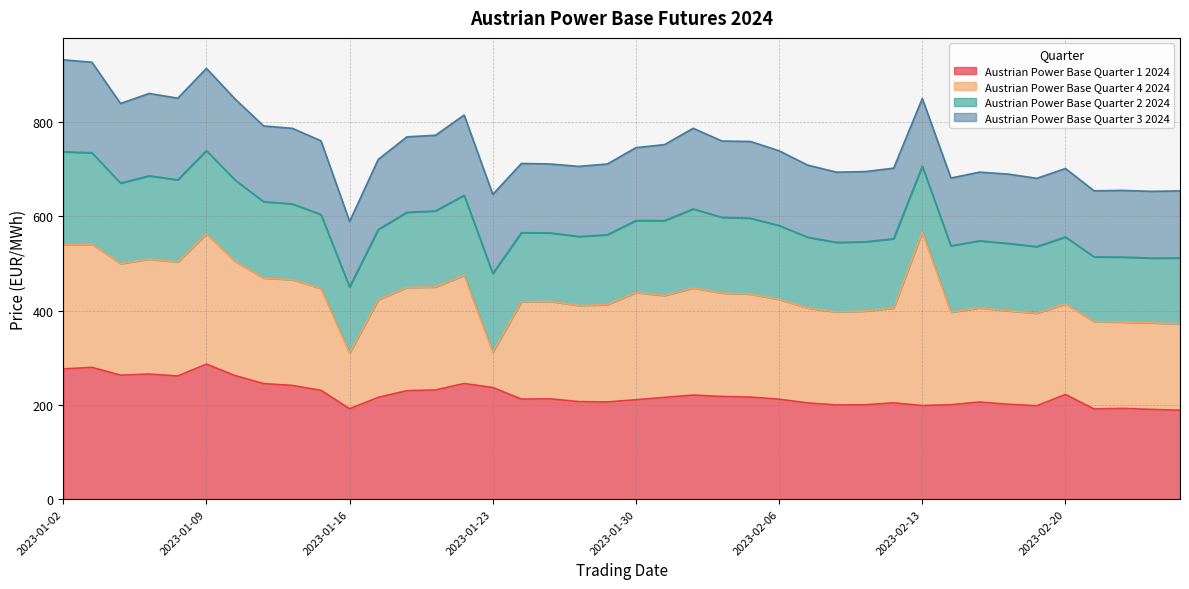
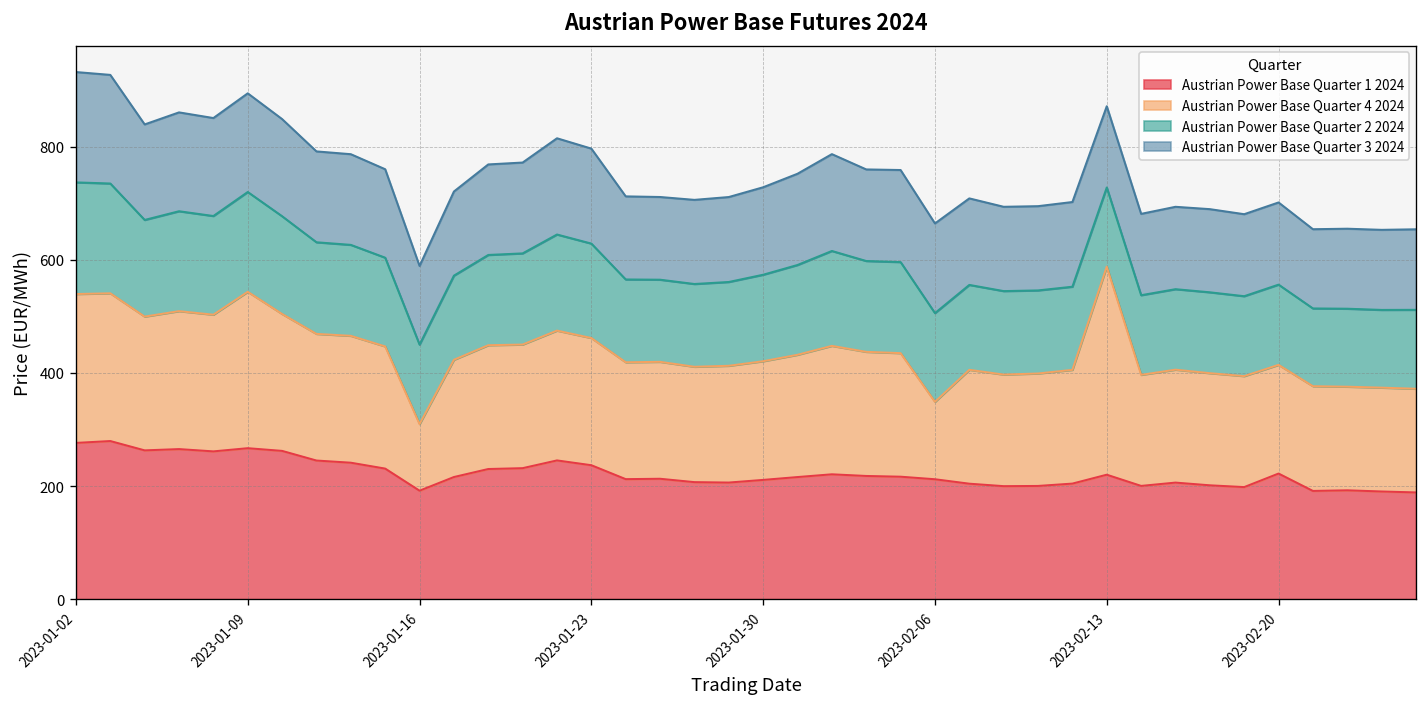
  {
    "Austrian Power Base Quarter 1 2024": {
      "2023-01-02": 280,
-     "2023-01-09": 290,
+     "2023-01-09": 270,
      "2023-01-16": 190,
      "2023-01-23": 240,
      "2023-01-30": 210,
      "2023-02-06": 210,
-     "2023-02-13": 200,
+     "2023-02-13": 220,
      "2023-02-20": 220
    },
    "Austrian Power Base Quarter 4 2024": {
      "2023-01-02": 260,
      "2023-01-09": 280,
      "2023-01-16": 120,
-     "2023-01-23": 70,
-     "2023-01-30": 230,
-     "2023-02-06": 210,
+     "2023-01-23": 220,
+     "2023-01-30": 210,
+     "2023-02-06": 140,
      "2023-02-13": 370,
      "2023-02-20": 190
    }
  }
